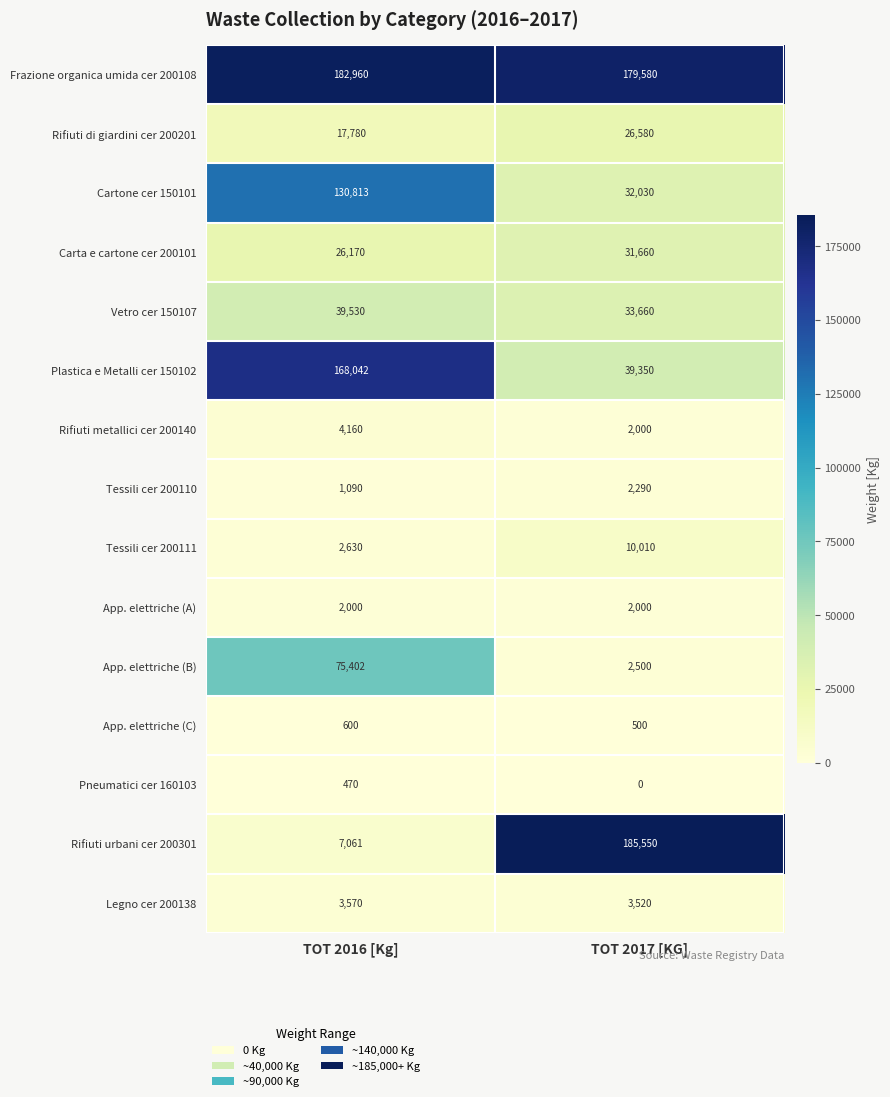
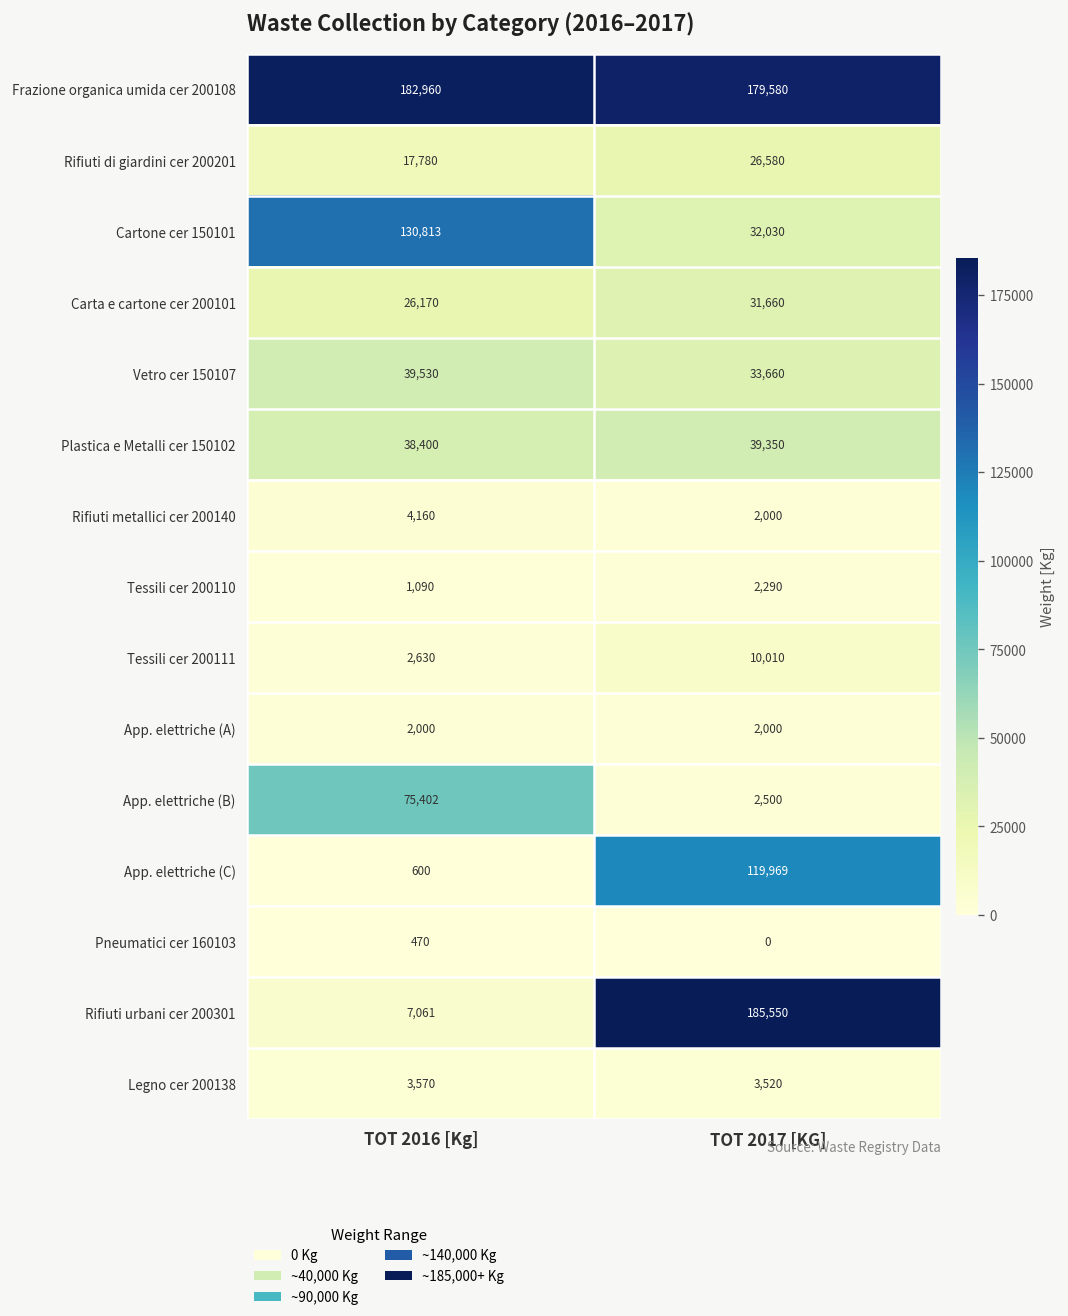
  {
    "Frazione organica umida cer 200108": {
      "TOT 2016 [Kg]": "182,960",
      "TOT 2017 [KG]": "179,580"
    },
    "Rifiuti di giardini cer 200201": {
      "TOT 2016 [Kg]": "17,780",
      "TOT 2017 [KG]": "26,580"
    },
    "Cartone cer 150101": {
      "TOT 2016 [Kg]": "130,813",
      "TOT 2017 [KG]": "32,030"
    },
    "Carta e cartone cer 200101": {
      "TOT 2016 [Kg]": "26,170",
      "TOT 2017 [KG]": "31,660"
    },
    "Vetro cer 150107": {
      "TOT 2016 [Kg]": "39,530",
      "TOT 2017 [KG]": "33,660"
    },
    "Plastica e Metalli cer 150102": {
-     "TOT 2016 [Kg]": "168,042",
+     "TOT 2016 [Kg]": "38,400",
      "TOT 2017 [KG]": "39,350"
    },
    "Rifiuti metallici cer 200140": {
      "TOT 2016 [Kg]": "4,160",
      "TOT 2017 [KG]": "2,000"
    },
    "Tessili cer 200110": {
      "TOT 2016 [Kg]": "1,090",
      "TOT 2017 [KG]": "2,290"
    },
    "Tessili cer 200111": {
      "TOT 2016 [Kg]": "2,630",
      "TOT 2017 [KG]": "10,010"
    },
    "App. elettriche (A)": {
      "TOT 2016 [Kg]": "2,000",
      "TOT 2017 [KG]": "2,000"
    },
    "App. elettriche (B)": {
      "TOT 2016 [Kg]": "75,402",
      "TOT 2017 [KG]": "2,500"
    },
    "App. elettriche (C)": {
      "TOT 2016 [Kg]": "600",
-     "TOT 2017 [KG]": "500"
+     "TOT 2017 [KG]": "119,969"
    },
    "Pneumatici cer 160103": {
      "TOT 2016 [Kg]": "470",
      "TOT 2017 [KG]": "0"
    },
    "Rifiuti urbani cer 200301": {
      "TOT 2016 [Kg]": "7,061",
      "TOT 2017 [KG]": "185,550"
    },
    "Legno cer 200138": {
      "TOT 2016 [Kg]": "3,570",
      "TOT 2017 [KG]": "3,520"
    }
  }
